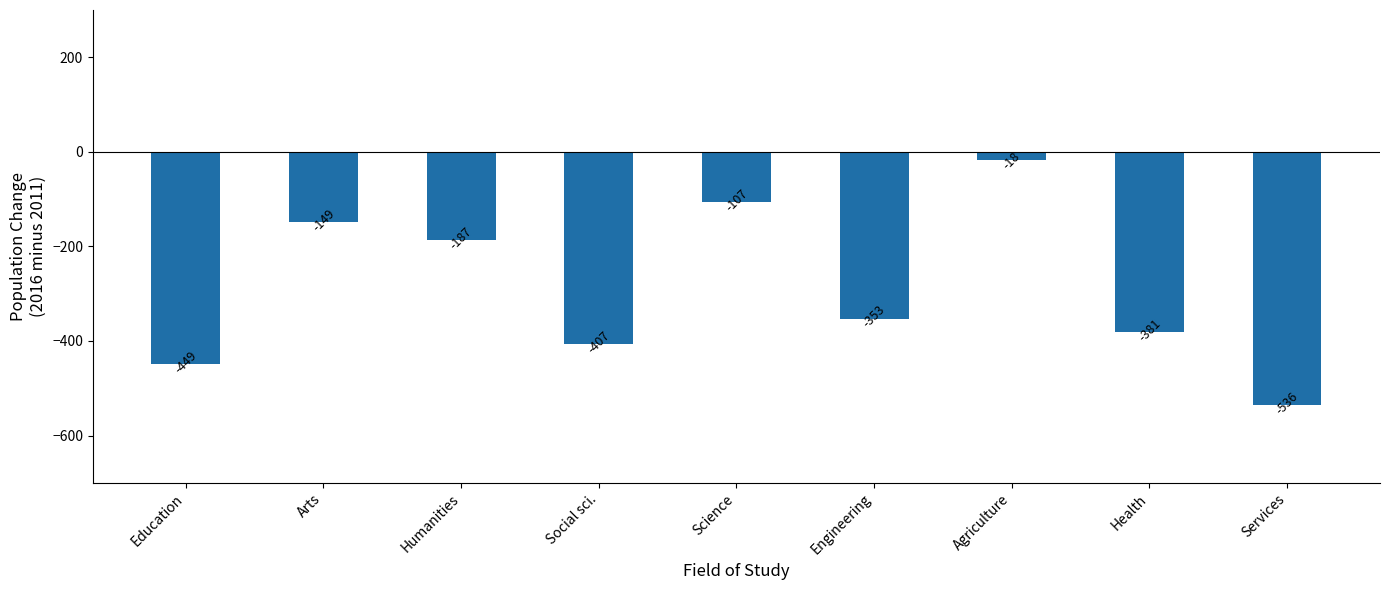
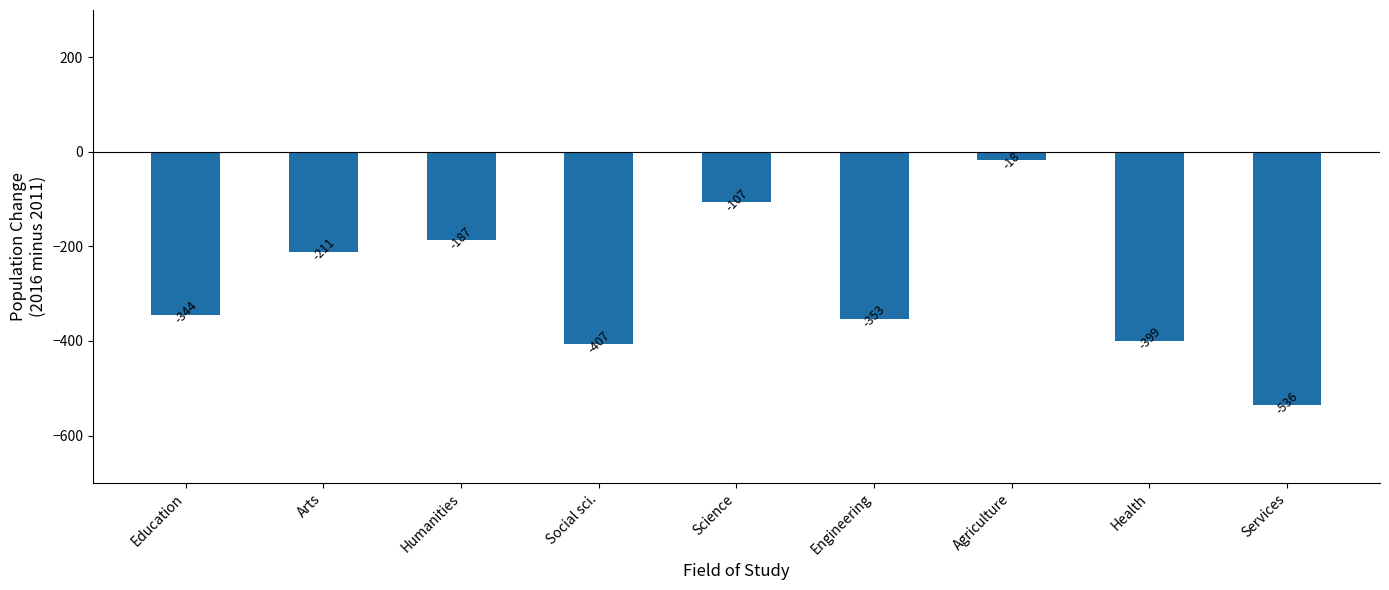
  {
-   "Education": -449,
-   "Arts": -149,
+   "Education": -344,
+   "Arts": -211,
    "Humanities": -187,
    "Social sci.": -407,
    "Science": -107,
    "Engineering": -353,
    "Agriculture": -18,
-   "Health": -381,
+   "Health": -399,
    "Services": -536
  }
